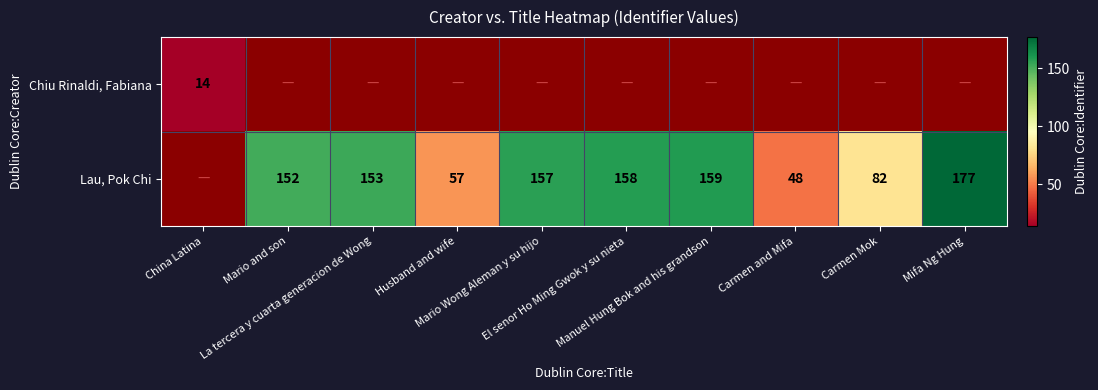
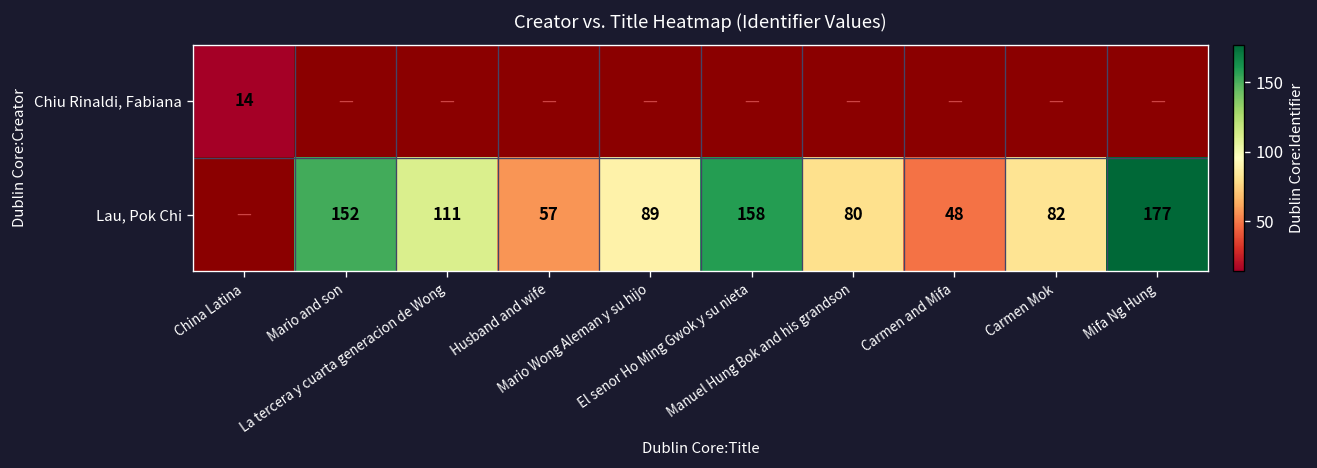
  {
    "Chiu Rinaldi, Fabiana": {
      "China Latina": 14
    },
    "Lau, Pok Chi": {
      "Mario and son": 152,
-     "La tercera y cuarta generacion de Wong": 153,
+     "La tercera y cuarta generacion de Wong": 111,
      "Husband and wife": 57,
-     "Mario Wong Aleman y su hijo": 157,
+     "Mario Wong Aleman y su hijo": 89,
      "El senor Ho Ming Gwok y su nieta": 158,
-     "Manuel Hung Bok and his grandson": 159,
+     "Manuel Hung Bok and his grandson": 80,
      "Carmen and Mifa": 48,
      "Carmen Mok": 82,
      "Mifa Ng Hung": 177
    }
  }
